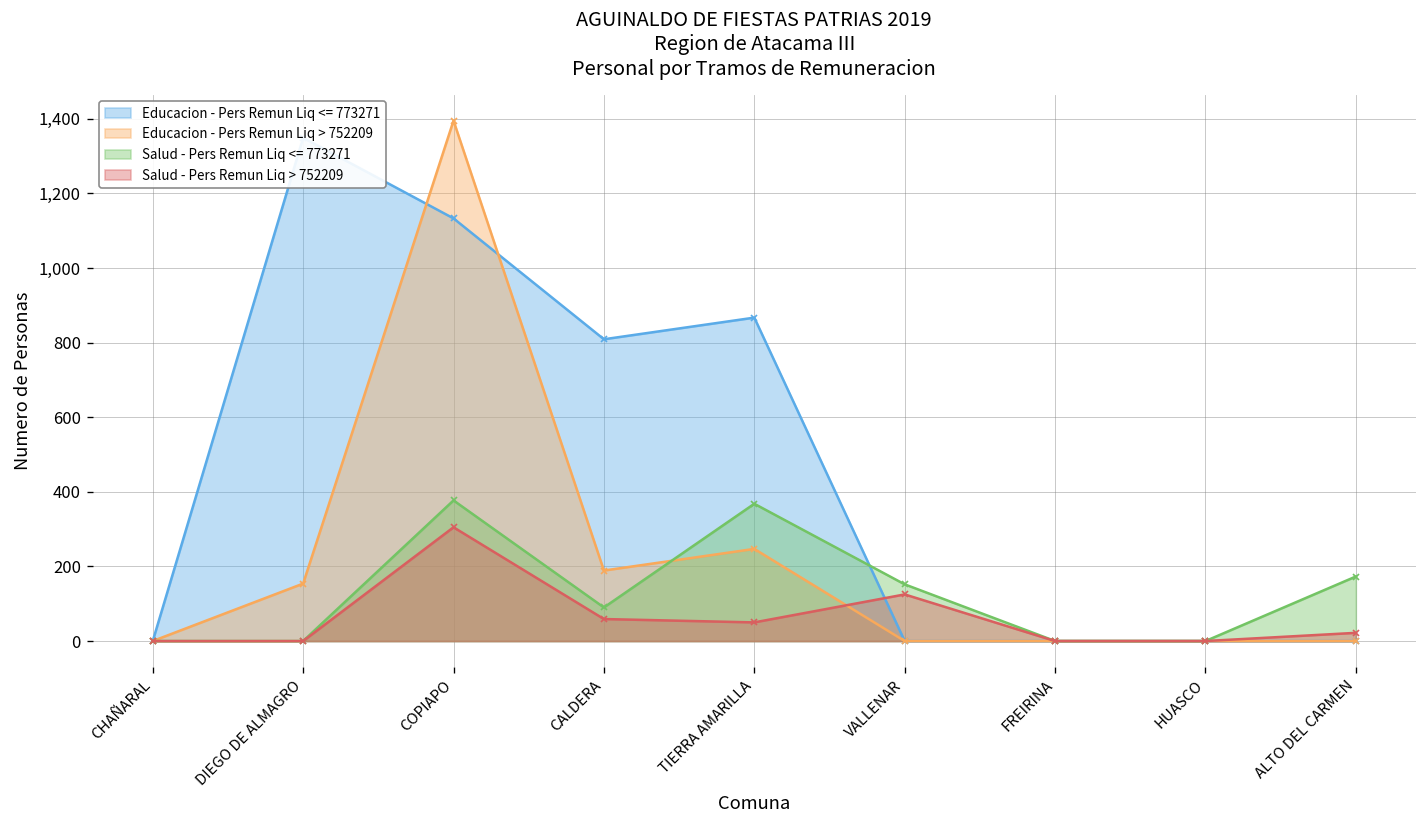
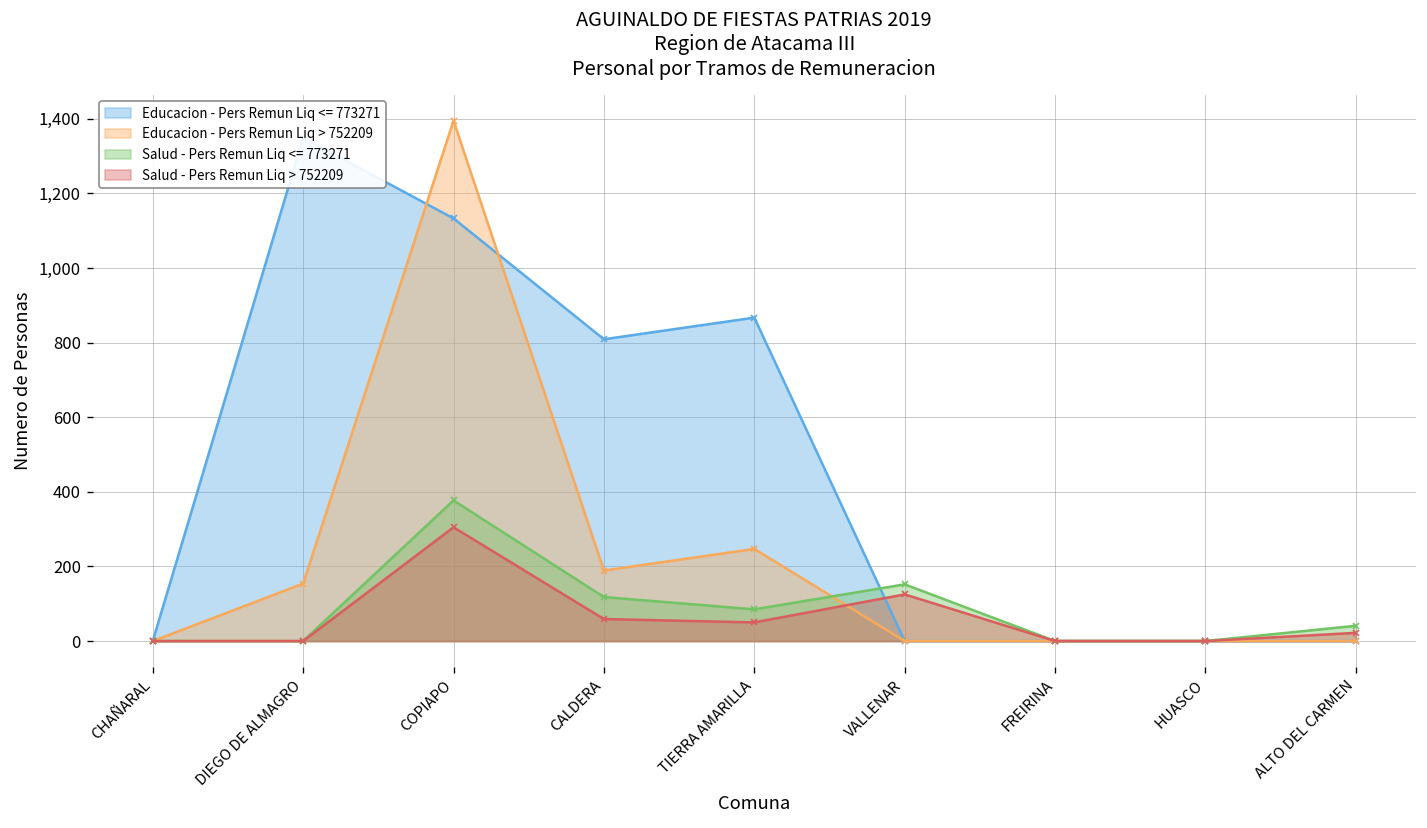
  {
    "Educacion - Pers Remun Liq <= 773271": {
      "COPIAPO": "1,130",
      "CALDERA": "810",
      "TIERRA AMARILLA": "870"
    },
    "Salud - Pers Remun Liq <= 773271": {
      "COPIAPO": "380",
-     "CALDERA": "90",
-     "TIERRA AMARILLA": "370",
+     "CALDERA": "120",
+     "TIERRA AMARILLA": "90",
      "VALLENAR": "150",
-     "ALTO DEL CARMEN": "170"
+     "ALTO DEL CARMEN": "40"
    }
  }
